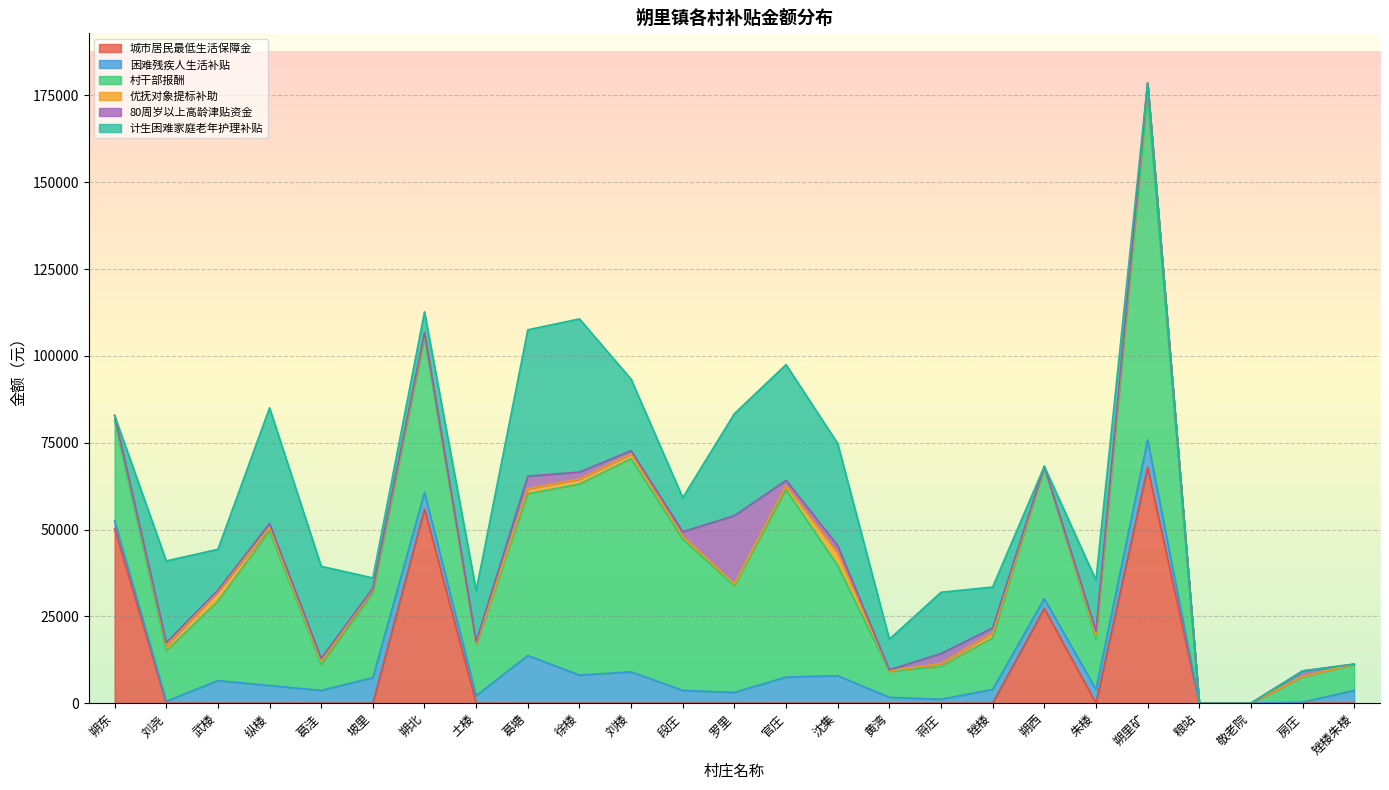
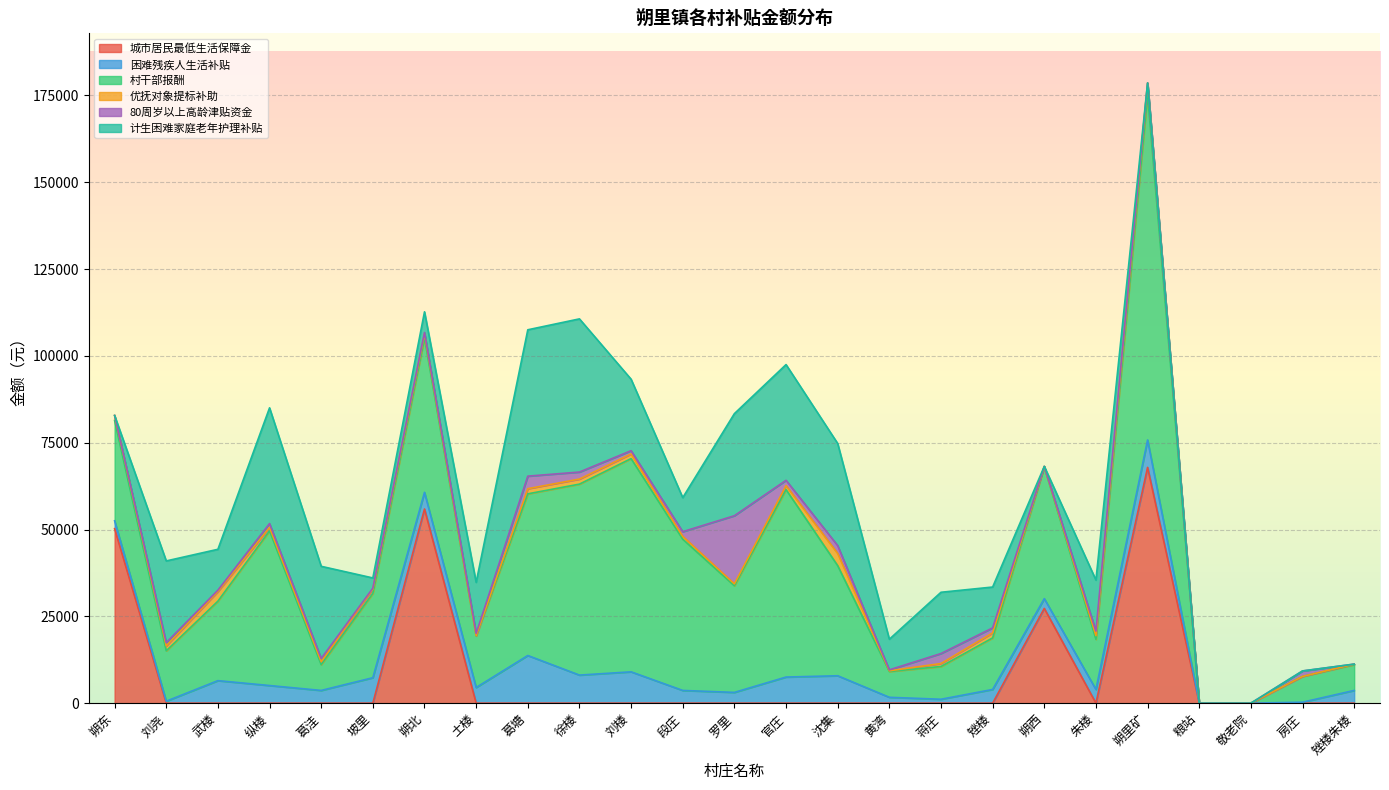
  {
    "城市居民最低生活保障金": {
      "朔东": 50000,
      "武楼": 0,
      "纵楼": 0,
      "葛洼": 0,
      "坡里": 0,
      "朔北": 56000,
      "土楼": 0,
      "葛塘": 0,
      "徐楼": 0,
      "刘楼": 0,
      "段庄": 0,
      "罗里": 0,
      "官庄": 0,
      "沈集": 0,
      "黄湾": 0,
      "蒋庄": 0,
      "矬楼": 0,
      "朔西": 27000,
      "朱楼": 0,
      "朔里矿": 68000,
      "矬楼朱楼": 0
    },
    "困难残疾人生活补贴": {
      "朔东": 2000,
      "武楼": 6000,
      "纵楼": 5000,
      "葛洼": 4000,
      "坡里": 7000,
      "朔北": 5000,
-     "土楼": 2000,
+     "土楼": 5000,
      "葛塘": 14000,
      "徐楼": 8000,
      "刘楼": 9000,
      "段庄": 4000,
      "罗里": 3000,
      "官庄": 8000,
      "沈集": 8000,
      "黄湾": 2000,
      "蒋庄": 1000,
      "矬楼": 4000,
      "朔西": 3000,
      "朱楼": 4000,
      "朔里矿": 8000,
      "矬楼朱楼": 4000
    },
    "优抚对象提标补助": {
      "刘尧": 1000,
      "纵楼": 1000,
      "葛洼": 1000,
      "葛塘": 1000,
      "徐楼": 1000,
      "刘楼": 1000,
      "段庄": 1000,
      "官庄": 1000,
      "沈集": 4000,
      "蒋庄": 1000,
      "矬楼": 1000,
      "朱楼": 1000
    },
    "80周岁以上高龄津贴资金": {
      "刘尧": 1000,
      "纵楼": 1000,
      "葛洼": 1000,
      "葛塘": 4000,
      "徐楼": 2000,
      "刘楼": 1000,
      "段庄": 1000,
      "罗里": 20000,
      "官庄": 2000,
      "沈集": 2000,
      "蒋庄": 3000,
      "矬楼": 1000,
      "朱楼": 1000
    }
  }
